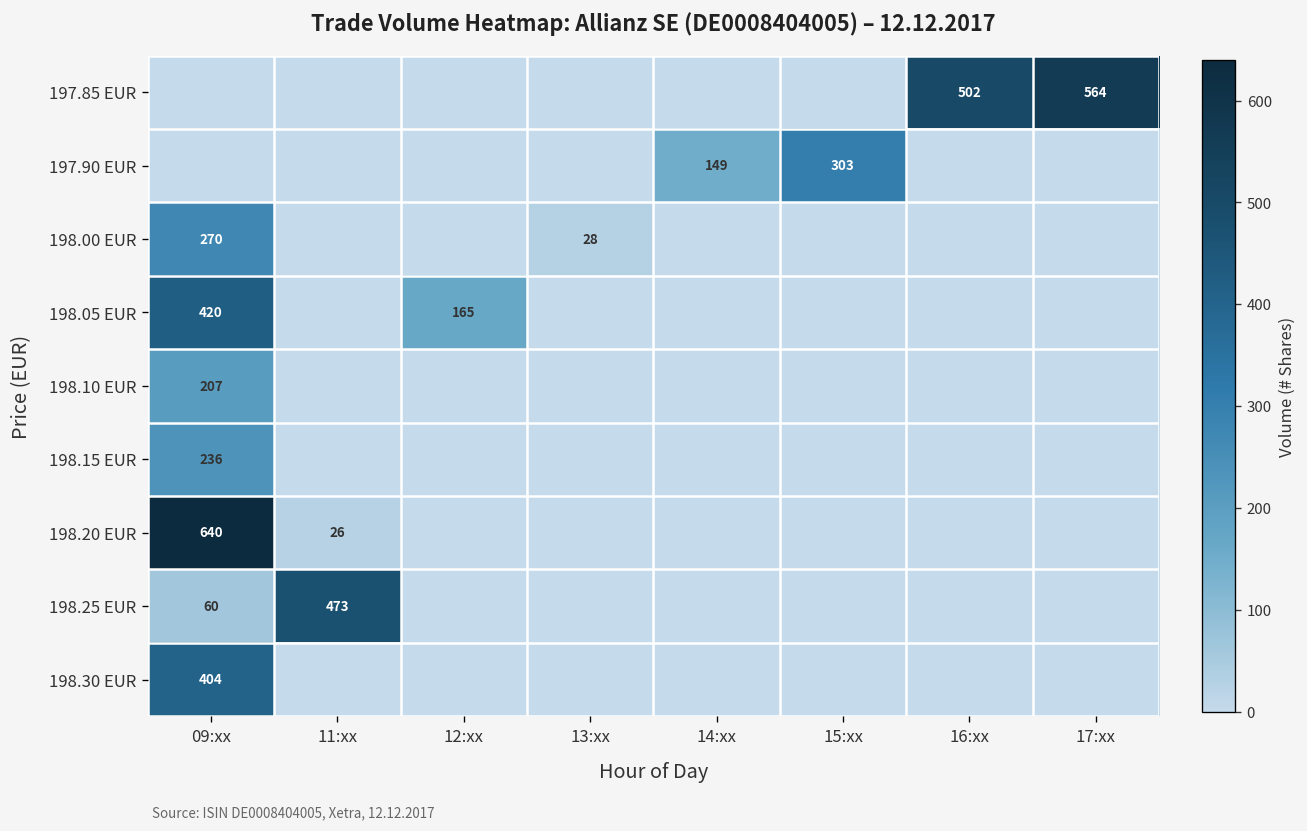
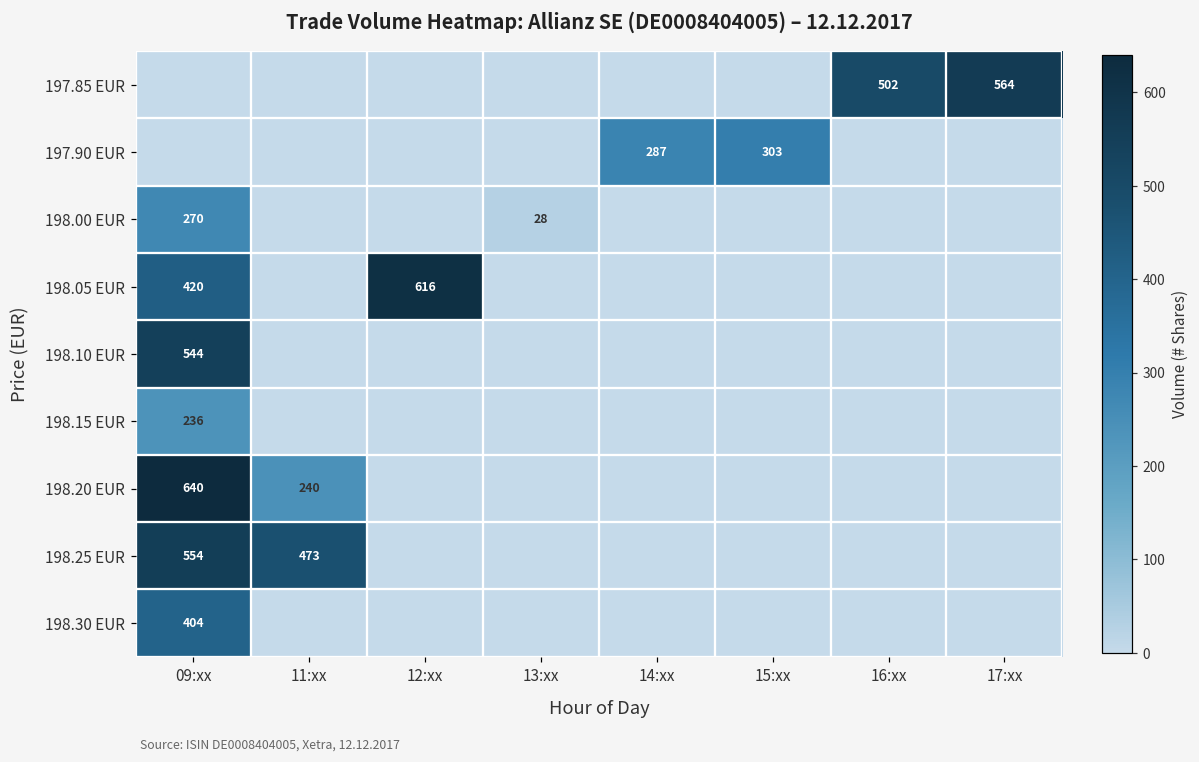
  {
    "197.85 EUR": {
      "16:xx": 502,
      "17:xx": 564
    },
    "197.90 EUR": {
-     "14:xx": 149,
+     "14:xx": 287,
      "15:xx": 303
    },
    "198.00 EUR": {
      "09:xx": 270,
      "13:xx": 28
    },
    "198.05 EUR": {
      "09:xx": 420,
-     "12:xx": 165
+     "12:xx": 616
    },
    "198.10 EUR": {
-     "09:xx": 207
+     "09:xx": 544
    },
    "198.15 EUR": {
      "09:xx": 236
    },
    "198.20 EUR": {
      "09:xx": 640,
-     "11:xx": 26
+     "11:xx": 240
    },
    "198.25 EUR": {
-     "09:xx": 60,
+     "09:xx": 554,
      "11:xx": 473
    },
    "198.30 EUR": {
      "09:xx": 404
    }
  }
